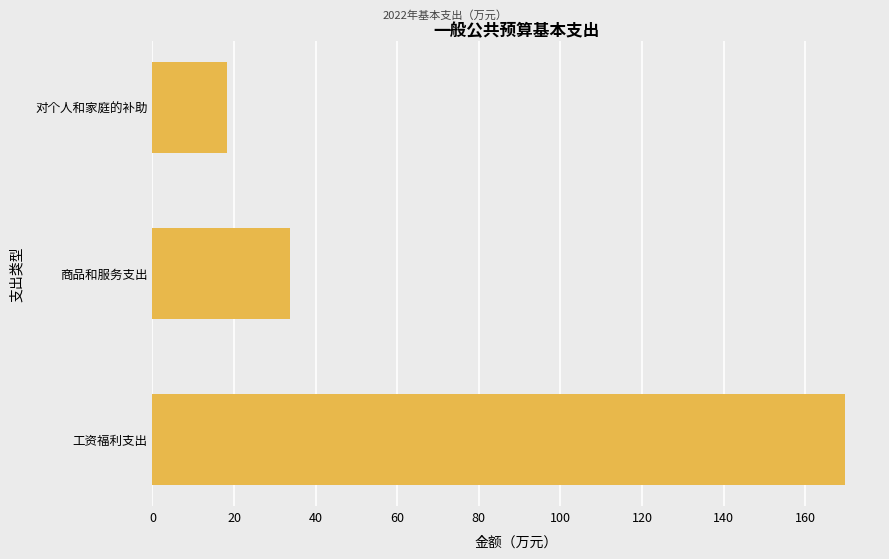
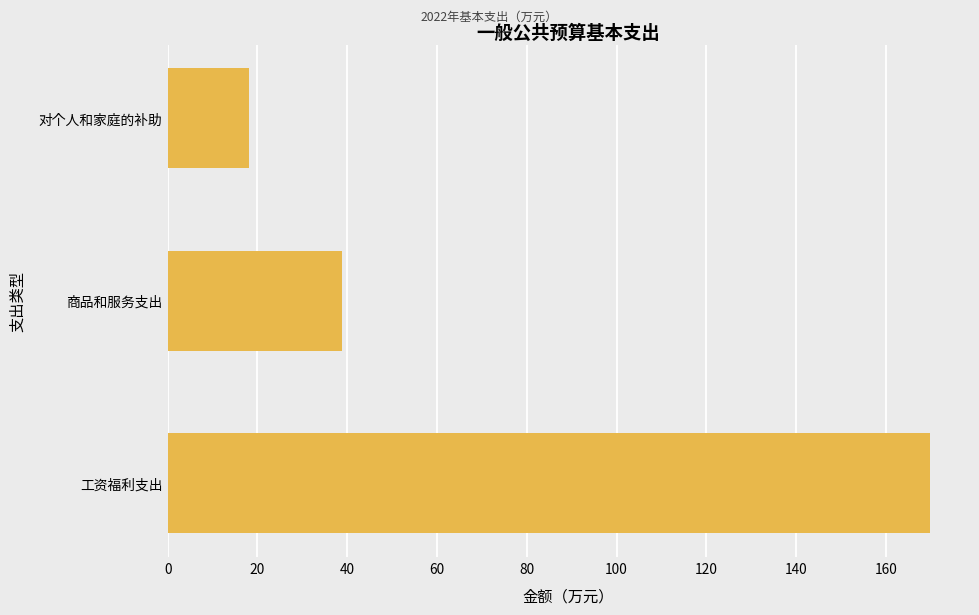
  {
    "对个人和家庭的补助": 18,
-   "商品和服务支出": 34,
+   "商品和服务支出": 39,
    "工资福利支出": 170
  }
